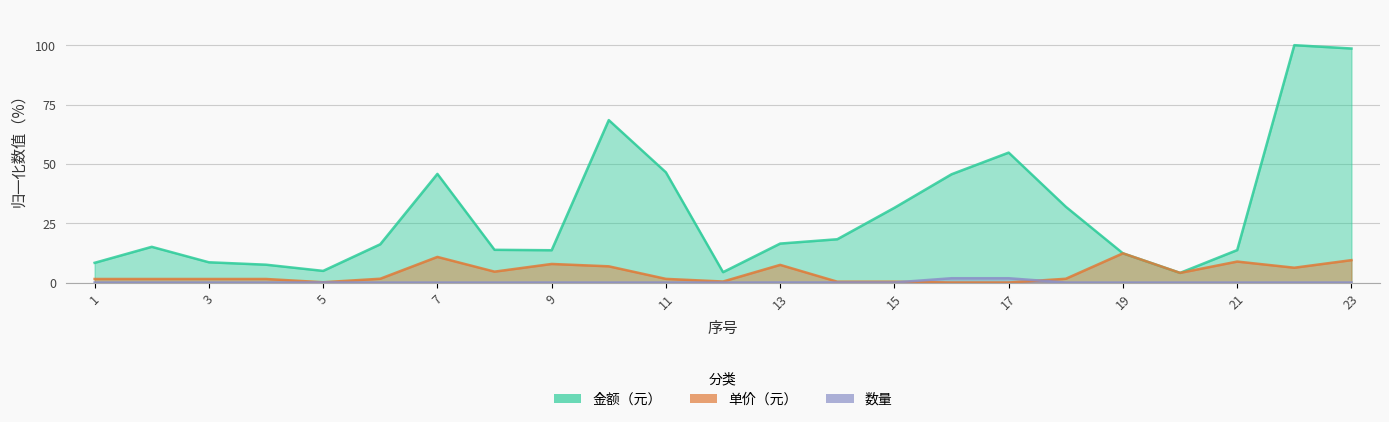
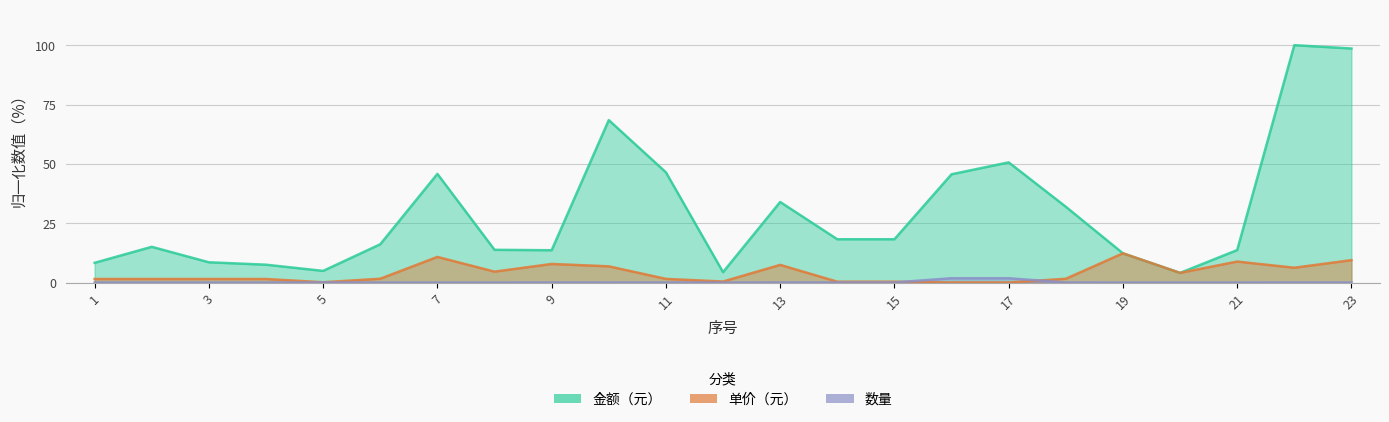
  {
    "金额（元）": {
      "1": 8,
      "3": 9,
      "5": 5,
      "7": 46,
      "9": 14,
      "11": 46,
-     "13": 16,
-     "15": 32,
-     "17": 55,
+     "13": 34,
+     "15": 18,
+     "17": 51,
      "21": 14,
      "23": 99
    },
    "单价（元）": {
      "1": 2,
      "3": 2,
      "7": 11,
      "9": 8,
      "11": 2,
      "13": 7,
      "17": 0,
      "21": 9,
      "23": 9
    },
    "数量": {
      "1": 0,
      "3": 0,
      "7": 0,
      "9": 0,
      "11": 0,
      "13": 0,
      "17": 2,
      "19": 0,
      "21": 0,
      "23": 0
    }
  }
